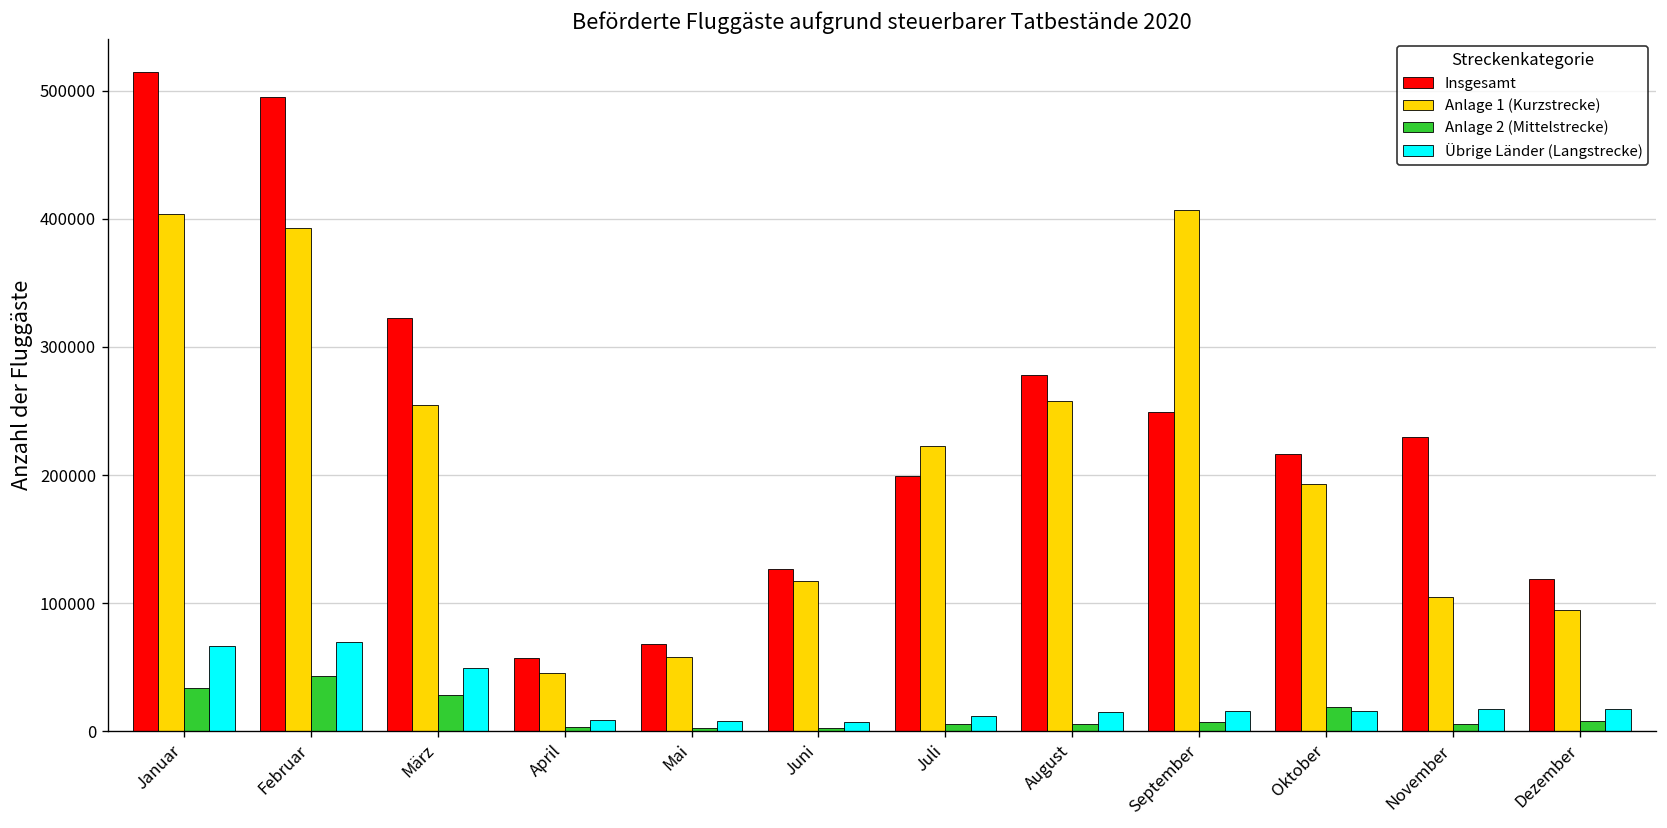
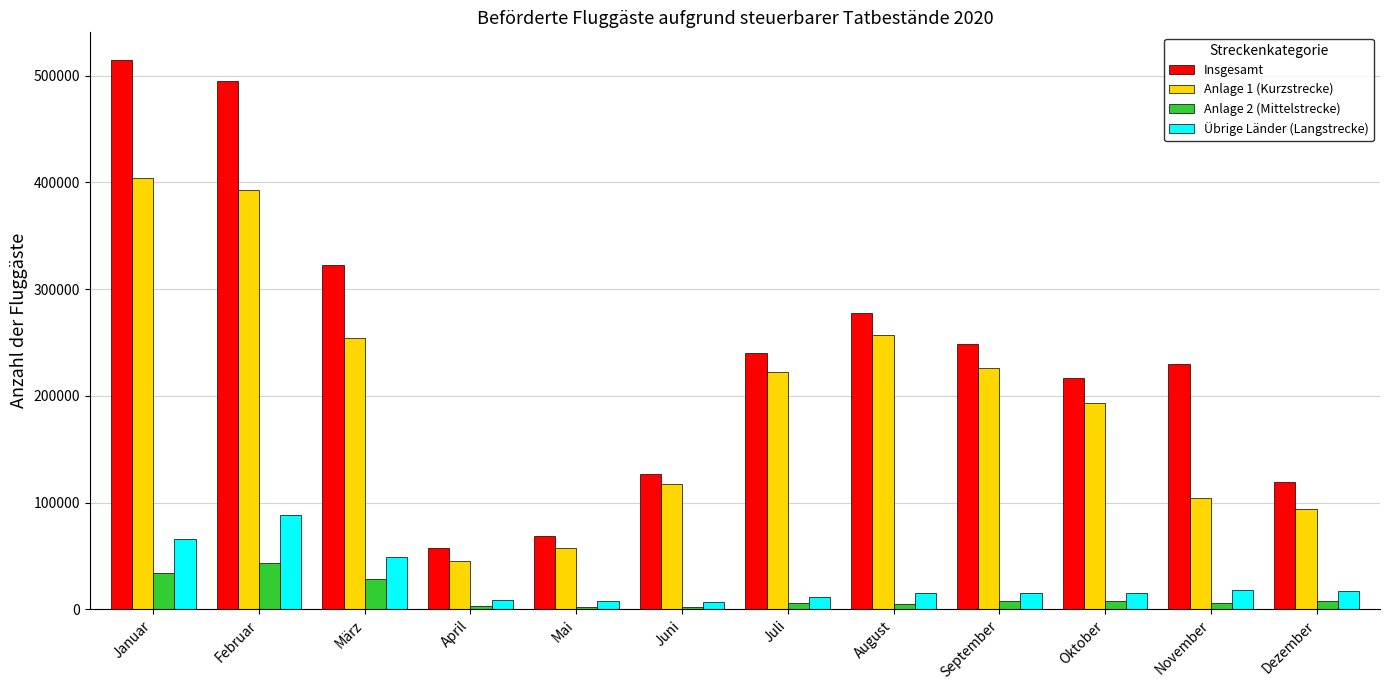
  {
    "Insgesamt": {
      "Januar": 515000,
      "Februar": 495000,
      "März": 322000,
      "April": 57000,
      "Mai": 68000,
      "Juni": 127000,
-     "Juli": 200000,
+     "Juli": 240000,
      "August": 278000,
      "September": 249000,
      "Oktober": 216000,
      "November": 230000,
      "Dezember": 119000
    },
    "Anlage 1 (Kurzstrecke)": {
      "Januar": 404000,
      "Februar": 393000,
      "März": 254000,
      "April": 45000,
      "Mai": 58000,
      "Juni": 117000,
      "Juli": 223000,
      "August": 257000,
-     "September": 407000,
+     "September": 226000,
      "Oktober": 193000,
      "November": 105000,
      "Dezember": 94000
    },
    "Anlage 2 (Mittelstrecke)": {
      "Januar": 34000,
      "Februar": 43000,
      "März": 28000,
      "April": 3000,
      "Juni": 2000,
      "Juli": 5000,
      "August": 5000,
      "September": 7000,
-     "Oktober": 19000,
+     "Oktober": 8000,
      "November": 6000,
      "Dezember": 8000
    },
    "Übrige Länder (Langstrecke)": {
      "Januar": 66000,
-     "Februar": 70000,
+     "Februar": 89000,
      "März": 49000,
      "April": 8000,
      "Mai": 8000,
      "Juni": 7000,
      "Juli": 12000,
      "August": 15000,
      "September": 15000,
      "Oktober": 15000,
      "November": 18000,
      "Dezember": 17000
    }
  }
